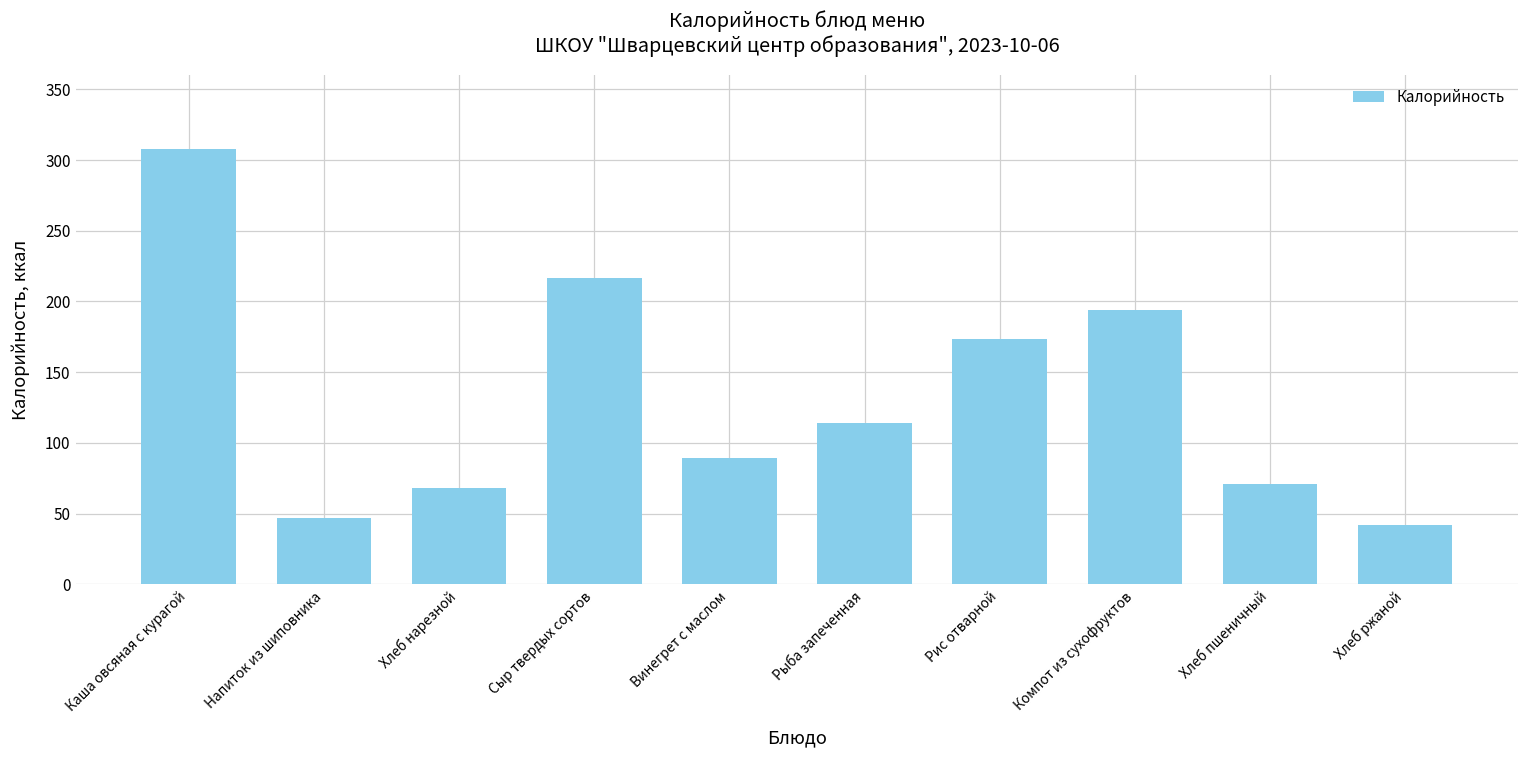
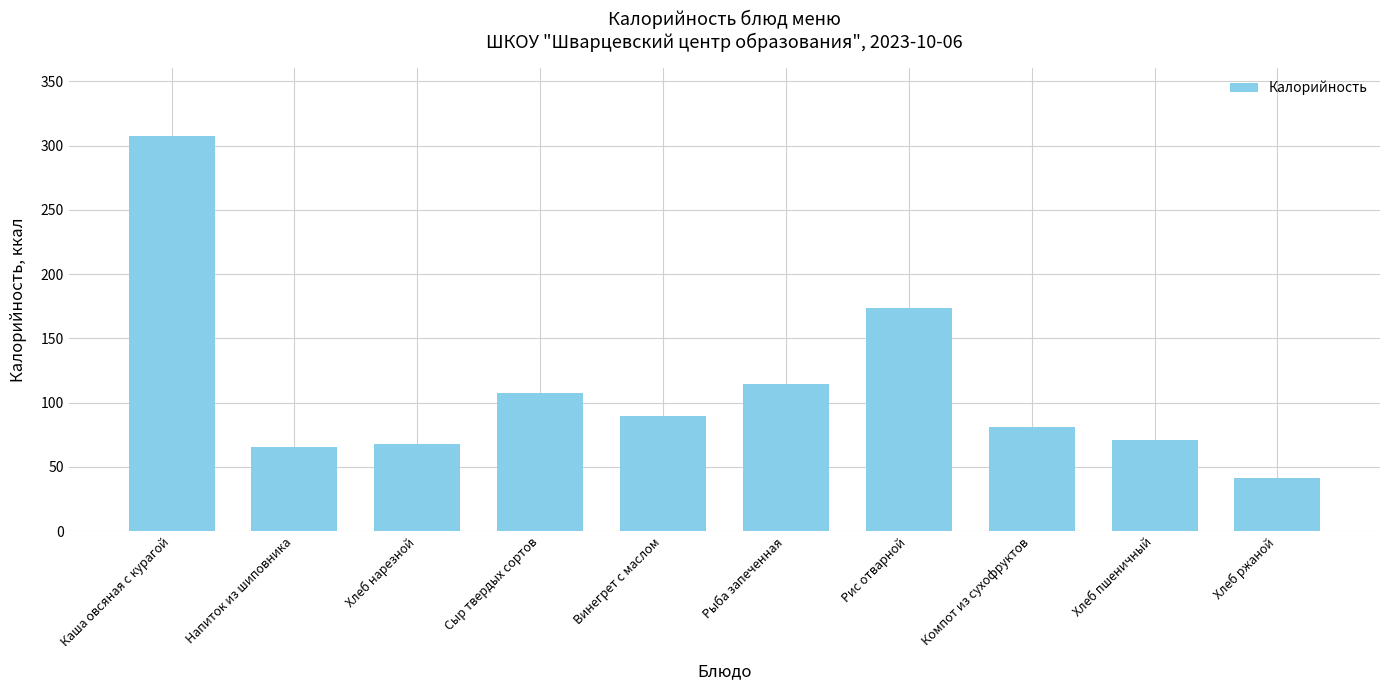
  {
    "Каша овсяная с курагой": 308,
-   "Напиток из шиповника": 47,
+   "Напиток из шиповника": 65,
    "Хлеб нарезной": 68,
-   "Сыр твердых сортов": 217,
+   "Сыр твердых сортов": 108,
    "Винегрет с маслом": 90,
    "Рыба запеченная": 114,
    "Рис отварной": 174,
-   "Компот из сухофруктов": 194,
+   "Компот из сухофруктов": 81,
    "Хлеб пшеничный": 71,
    "Хлеб ржаной": 42
  }
